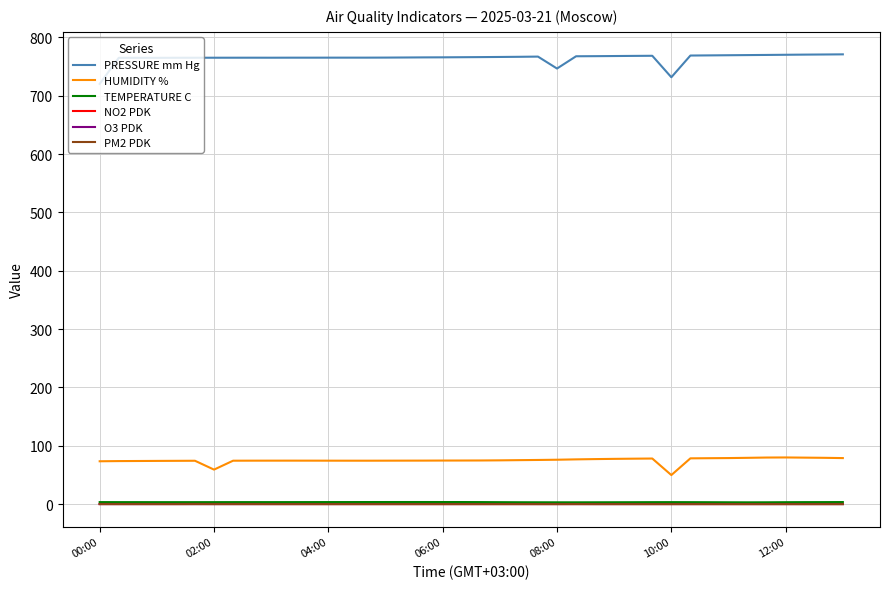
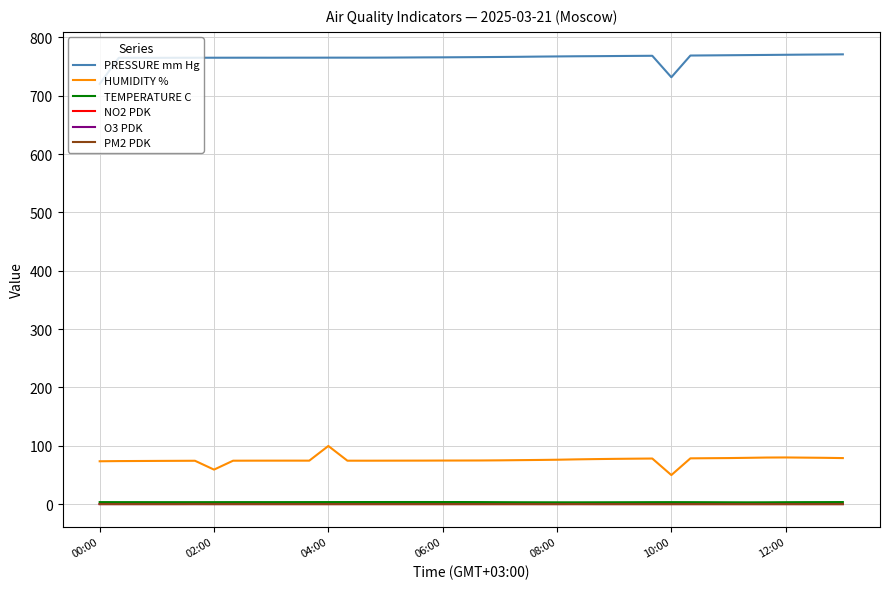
  {
    "PRESSURE mm Hg": {
      "02:00": 770,
      "04:00": 770,
      "06:00": 770,
-     "08:00": 750,
+     "08:00": 770,
      "10:00": 730,
      "12:00": 770
    },
    "HUMIDITY %": {
      "00:00": 70,
      "02:00": 60,
-     "04:00": 70,
+     "04:00": 100,
      "06:00": 70,
      "08:00": 80,
      "10:00": 50,
      "12:00": 80
    }
  }
